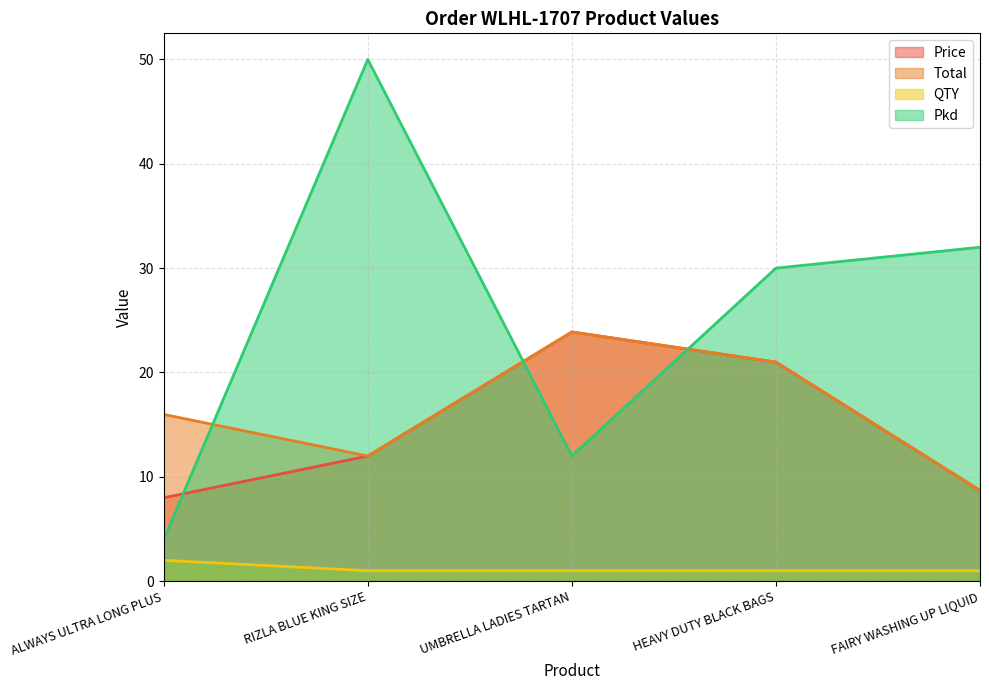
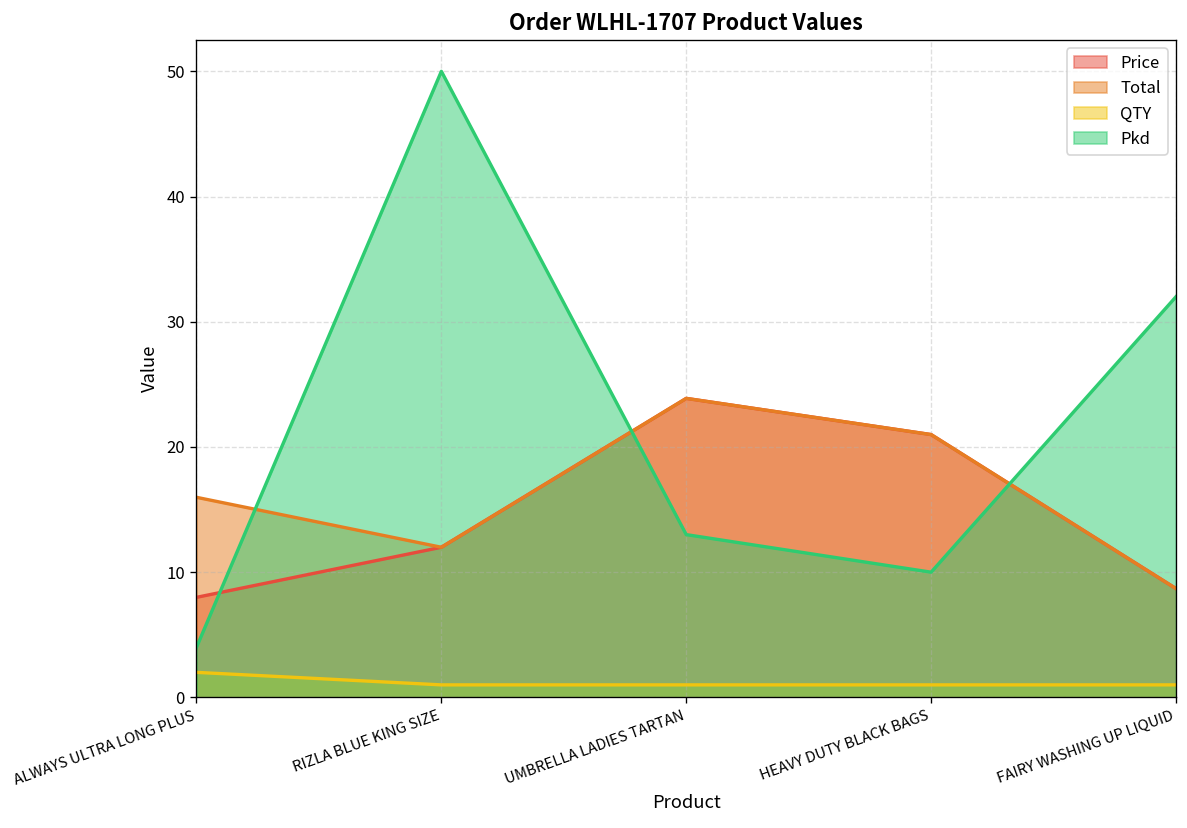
  {
    "Pkd": {
      "ALWAYS ULTRA LONG PLUS": 4,
      "RIZLA BLUE KING SIZE": 50,
-     "UMBRELLA LADIES TARTAN": 12,
-     "HEAVY DUTY BLACK BAGS": 30,
+     "UMBRELLA LADIES TARTAN": 13,
+     "HEAVY DUTY BLACK BAGS": 10,
      "FAIRY WASHING UP LIQUID": 32
    }
  }
